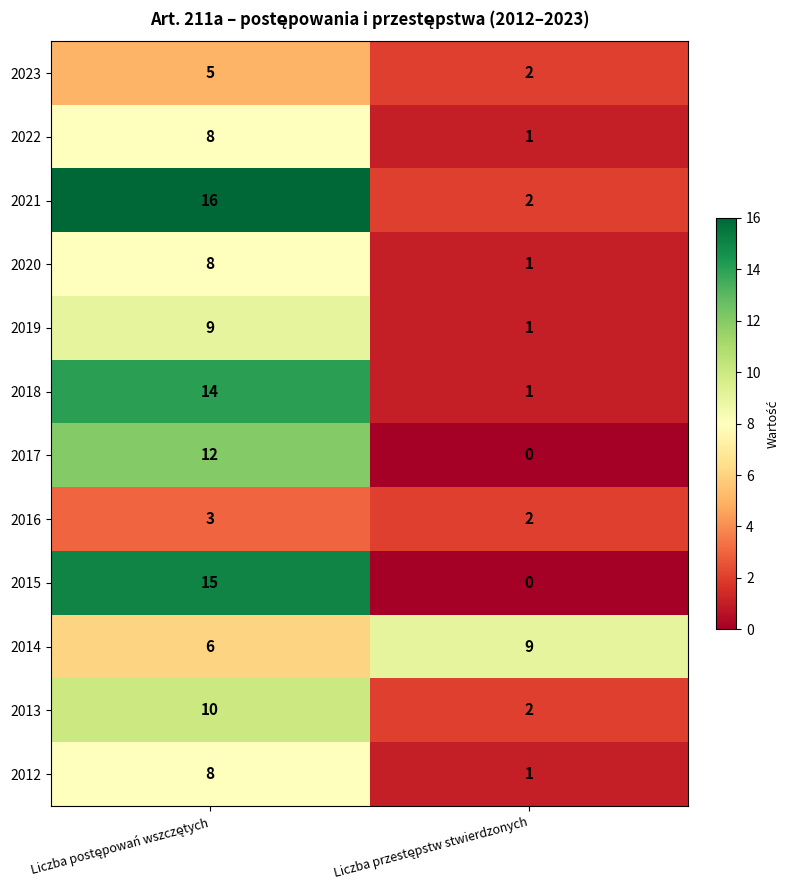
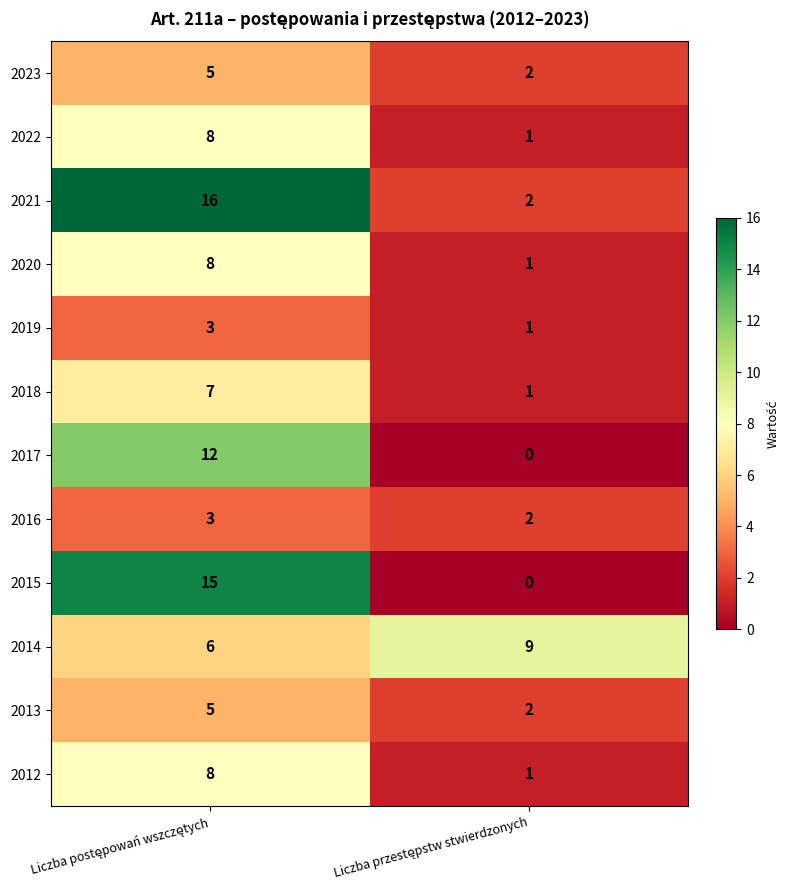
  {
    "2023": {
      "Liczba postępowań wszczętych": 5,
      "Liczba przestępstw stwierdzonych": 2
    },
    "2022": {
      "Liczba postępowań wszczętych": 8,
      "Liczba przestępstw stwierdzonych": 1
    },
    "2021": {
      "Liczba postępowań wszczętych": 16,
      "Liczba przestępstw stwierdzonych": 2
    },
    "2020": {
      "Liczba postępowań wszczętych": 8,
      "Liczba przestępstw stwierdzonych": 1
    },
    "2019": {
-     "Liczba postępowań wszczętych": 9,
+     "Liczba postępowań wszczętych": 3,
      "Liczba przestępstw stwierdzonych": 1
    },
    "2018": {
-     "Liczba postępowań wszczętych": 14,
+     "Liczba postępowań wszczętych": 7,
      "Liczba przestępstw stwierdzonych": 1
    },
    "2017": {
      "Liczba postępowań wszczętych": 12,
      "Liczba przestępstw stwierdzonych": 0
    },
    "2016": {
      "Liczba postępowań wszczętych": 3,
      "Liczba przestępstw stwierdzonych": 2
    },
    "2015": {
      "Liczba postępowań wszczętych": 15,
      "Liczba przestępstw stwierdzonych": 0
    },
    "2014": {
      "Liczba postępowań wszczętych": 6,
      "Liczba przestępstw stwierdzonych": 9
    },
    "2013": {
-     "Liczba postępowań wszczętych": 10,
+     "Liczba postępowań wszczętych": 5,
      "Liczba przestępstw stwierdzonych": 2
    },
    "2012": {
      "Liczba postępowań wszczętych": 8,
      "Liczba przestępstw stwierdzonych": 1
    }
  }
